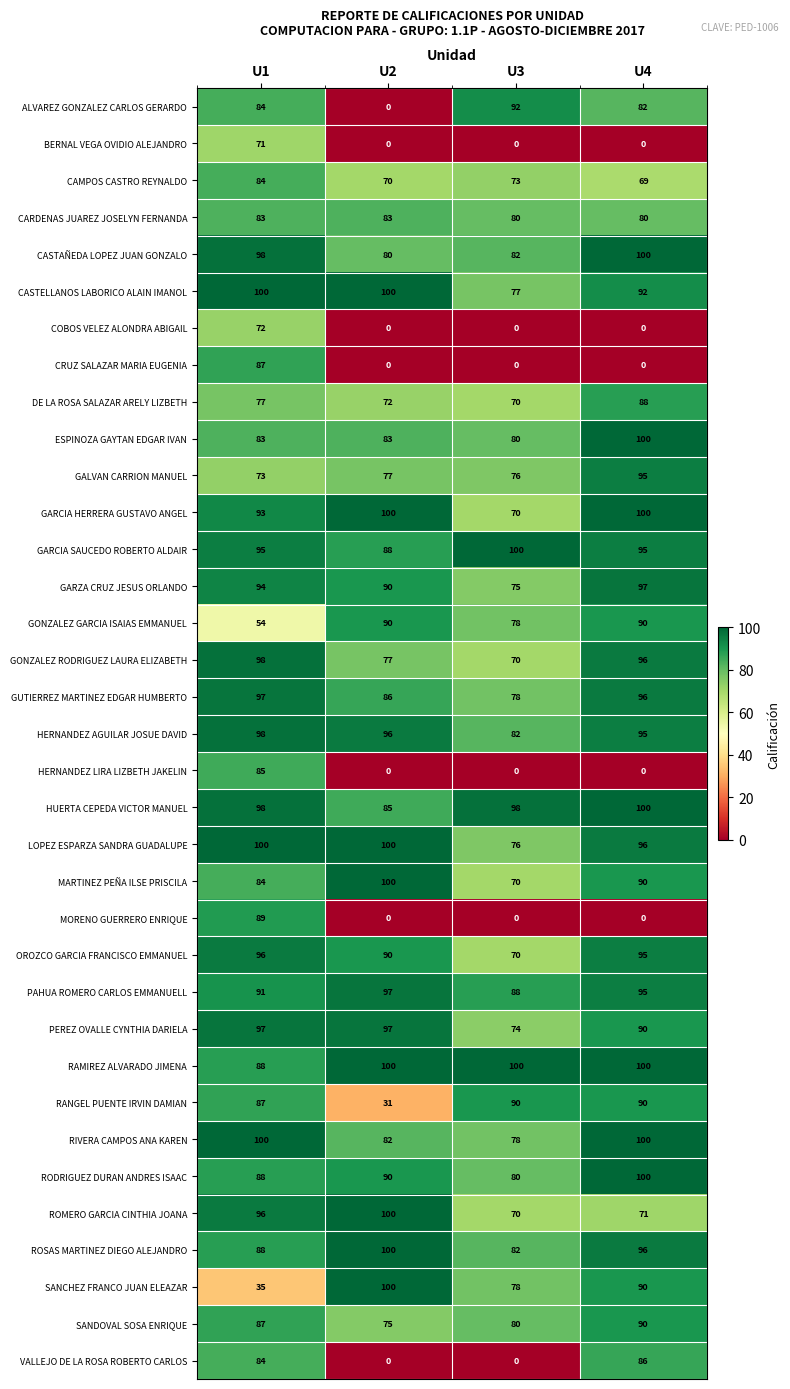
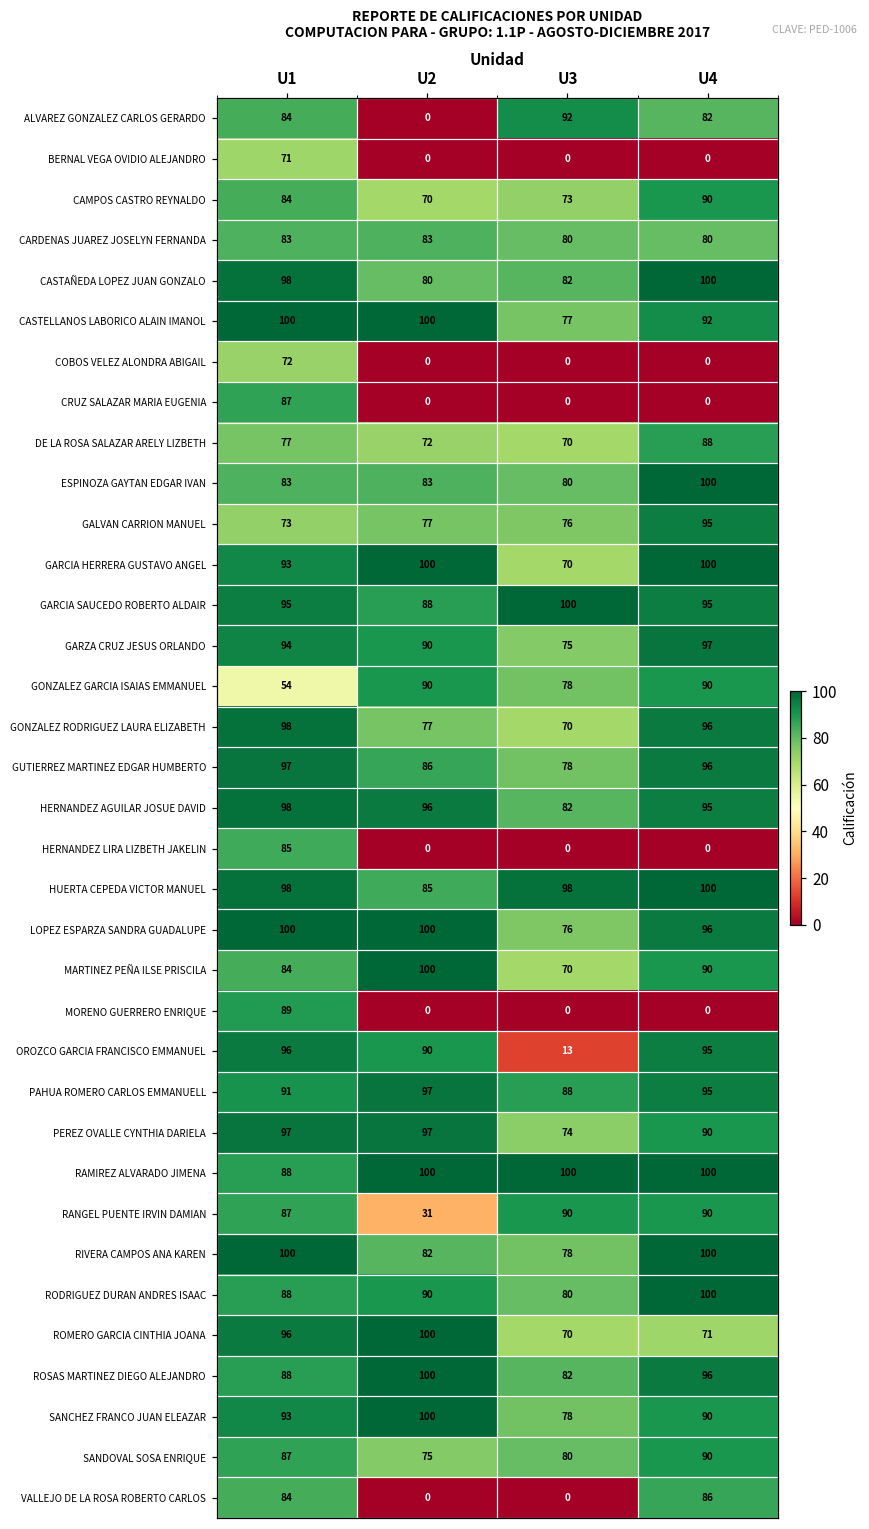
  {
    "ALVAREZ GONZALEZ CARLOS GERARDO": {
      "U1": 84,
      "U2": 0,
      "U3": 92,
      "U4": 82
    },
    "BERNAL VEGA OVIDIO ALEJANDRO": {
      "U1": 71,
      "U2": 0,
      "U3": 0,
      "U4": 0
    },
    "CAMPOS CASTRO REYNALDO": {
      "U1": 84,
      "U2": 70,
      "U3": 73,
-     "U4": 69
+     "U4": 90
    },
    "CARDENAS JUAREZ JOSELYN FERNANDA": {
      "U1": 83,
      "U2": 83,
      "U3": 80,
      "U4": 80
    },
    "CASTAÑEDA LOPEZ JUAN GONZALO": {
      "U1": 98,
      "U2": 80,
      "U3": 82,
      "U4": 100
    },
    "CASTELLANOS LABORICO ALAIN IMANOL": {
      "U1": 100,
      "U2": 100,
      "U3": 77,
      "U4": 92
    },
    "COBOS VELEZ ALONDRA ABIGAIL": {
      "U1": 72,
      "U2": 0,
      "U3": 0,
      "U4": 0
    },
    "CRUZ SALAZAR MARIA EUGENIA": {
      "U1": 87,
      "U2": 0,
      "U3": 0,
      "U4": 0
    },
    "DE LA ROSA SALAZAR ARELY LIZBETH": {
      "U1": 77,
      "U2": 72,
      "U3": 70,
      "U4": 88
    },
    "ESPINOZA GAYTAN EDGAR IVAN": {
      "U1": 83,
      "U2": 83,
      "U3": 80,
      "U4": 100
    },
    "GALVAN CARRION MANUEL": {
      "U1": 73,
      "U2": 77,
      "U3": 76,
      "U4": 95
    },
    "GARCIA HERRERA GUSTAVO ANGEL": {
      "U1": 93,
      "U2": 100,
      "U3": 70,
      "U4": 100
    },
    "GARCIA SAUCEDO ROBERTO ALDAIR": {
      "U1": 95,
      "U2": 88,
      "U3": 100,
      "U4": 95
    },
    "GARZA CRUZ JESUS ORLANDO": {
      "U1": 94,
      "U2": 90,
      "U3": 75,
      "U4": 97
    },
    "GONZALEZ GARCIA ISAIAS EMMANUEL": {
      "U1": 54,
      "U2": 90,
      "U3": 78,
      "U4": 90
    },
    "GONZALEZ RODRIGUEZ LAURA ELIZABETH": {
      "U1": 98,
      "U2": 77,
      "U3": 70,
      "U4": 96
    },
    "GUTIERREZ MARTINEZ EDGAR HUMBERTO": {
      "U1": 97,
      "U2": 86,
      "U3": 78,
      "U4": 96
    },
    "HERNANDEZ AGUILAR JOSUE DAVID": {
      "U1": 98,
      "U2": 96,
      "U3": 82,
      "U4": 95
    },
    "HERNANDEZ LIRA LIZBETH JAKELIN": {
      "U1": 85,
      "U2": 0,
      "U3": 0,
      "U4": 0
    },
    "HUERTA CEPEDA VICTOR MANUEL": {
      "U1": 98,
      "U2": 85,
      "U3": 98,
      "U4": 100
    },
    "LOPEZ ESPARZA SANDRA GUADALUPE": {
      "U1": 100,
      "U2": 100,
      "U3": 76,
      "U4": 96
    },
    "MARTINEZ PEÑA ILSE PRISCILA": {
      "U1": 84,
      "U2": 100,
      "U3": 70,
      "U4": 90
    },
    "MORENO GUERRERO ENRIQUE": {
      "U1": 89,
      "U2": 0,
      "U3": 0,
      "U4": 0
    },
    "OROZCO GARCIA FRANCISCO EMMANUEL": {
      "U1": 96,
      "U2": 90,
-     "U3": 70,
+     "U3": 13,
      "U4": 95
    },
    "PAHUA ROMERO CARLOS EMMANUELL": {
      "U1": 91,
      "U2": 97,
      "U3": 88,
      "U4": 95
    },
    "PEREZ OVALLE CYNTHIA DARIELA": {
      "U1": 97,
      "U2": 97,
      "U3": 74,
      "U4": 90
    },
    "RAMIREZ ALVARADO JIMENA": {
      "U1": 88,
      "U2": 100,
      "U3": 100,
      "U4": 100
    },
    "RANGEL PUENTE IRVIN DAMIAN": {
      "U1": 87,
      "U2": 31,
      "U3": 90,
      "U4": 90
    },
    "RIVERA CAMPOS ANA KAREN": {
      "U1": 100,
      "U2": 82,
      "U3": 78,
      "U4": 100
    },
    "RODRIGUEZ DURAN ANDRES ISAAC": {
      "U1": 88,
      "U2": 90,
      "U3": 80,
      "U4": 100
    },
    "ROMERO GARCIA CINTHIA JOANA": {
      "U1": 96,
      "U2": 100,
      "U3": 70,
      "U4": 71
    },
    "ROSAS MARTINEZ DIEGO ALEJANDRO": {
      "U1": 88,
      "U2": 100,
      "U3": 82,
      "U4": 96
    },
    "SANCHEZ FRANCO JUAN ELEAZAR": {
-     "U1": 35,
+     "U1": 93,
      "U2": 100,
      "U3": 78,
      "U4": 90
    },
    "SANDOVAL SOSA ENRIQUE": {
      "U1": 87,
      "U2": 75,
      "U3": 80,
      "U4": 90
    },
    "VALLEJO DE LA ROSA ROBERTO CARLOS": {
      "U1": 84,
      "U2": 0,
      "U3": 0,
      "U4": 86
    }
  }
